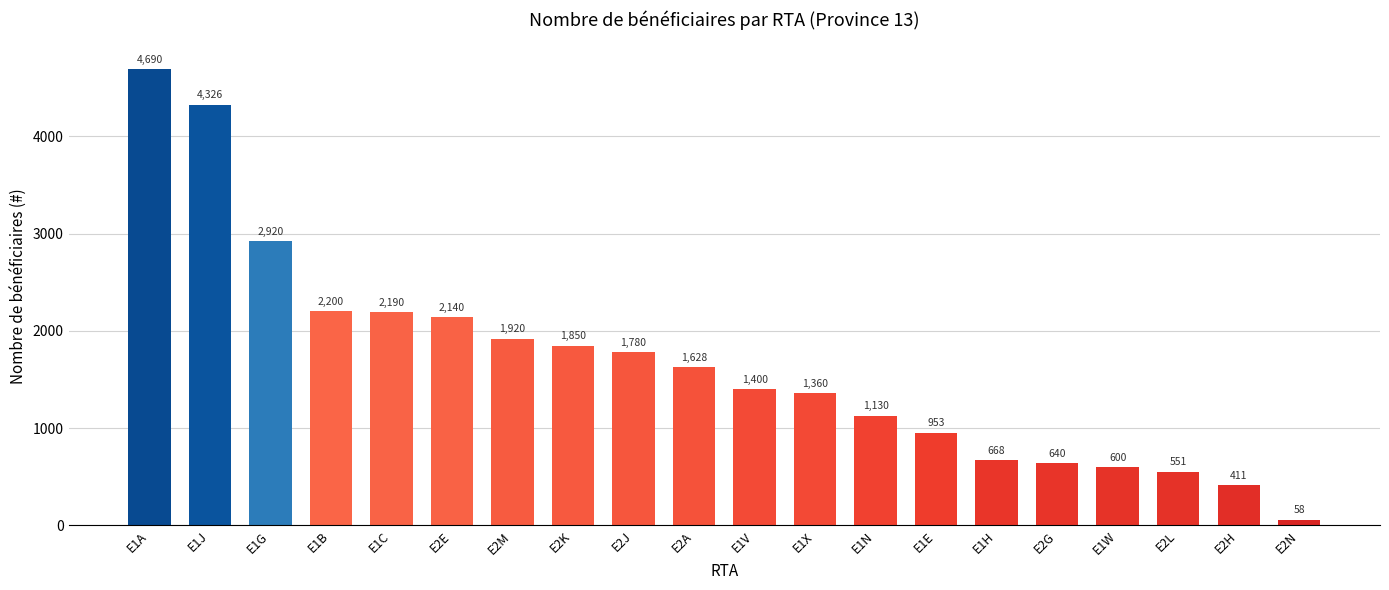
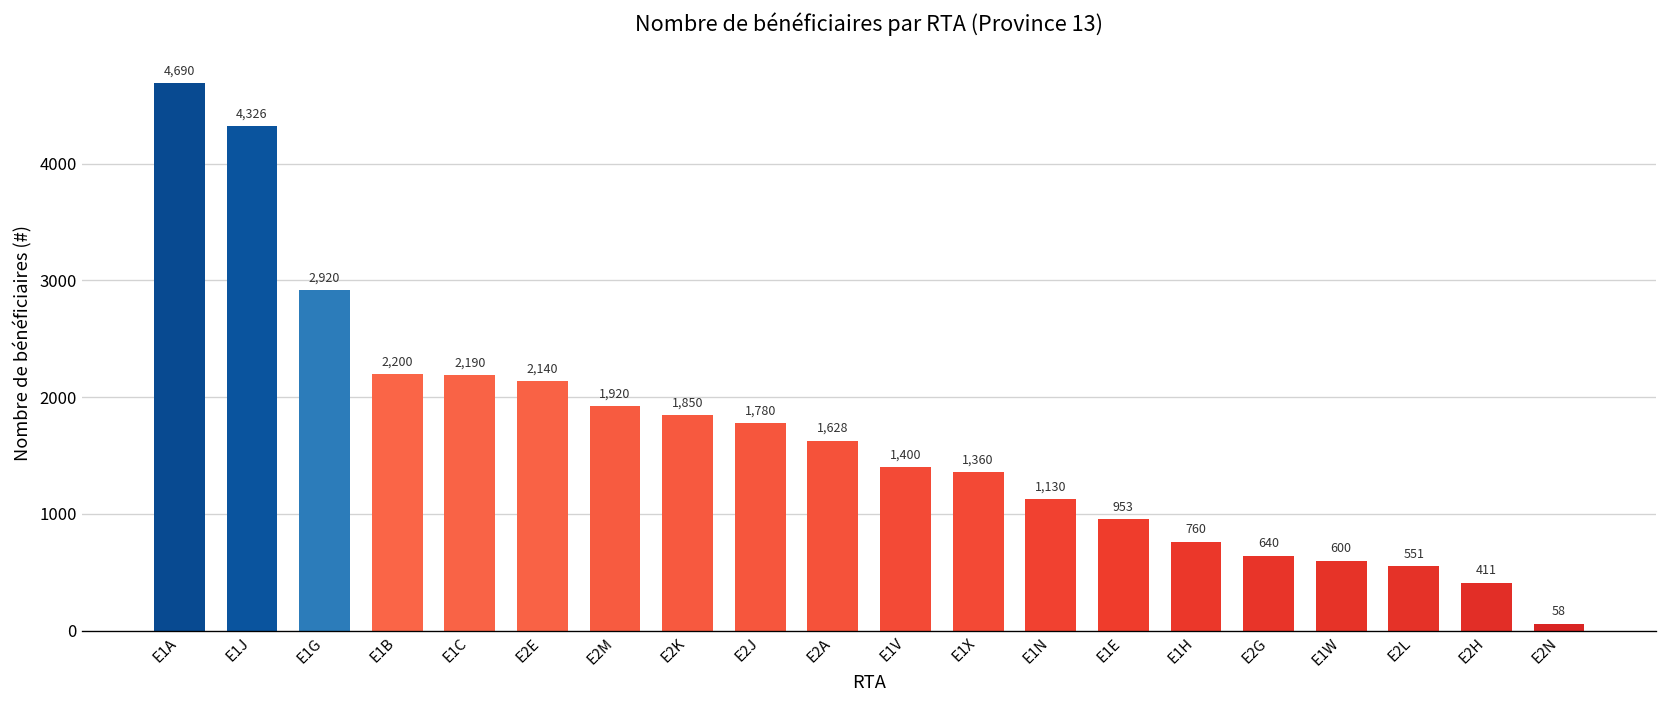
  {
    "E1A": "4,690",
    "E1J": "4,326",
    "E1G": "2,920",
    "E1B": "2,200",
    "E1C": "2,190",
    "E2E": "2,140",
    "E2M": "1,920",
    "E2K": "1,850",
    "E2J": "1,780",
    "E2A": "1,628",
    "E1V": "1,400",
    "E1X": "1,360",
    "E1N": "1,130",
    "E1E": "953",
-   "E1H": "668",
+   "E1H": "760",
    "E2G": "640",
    "E1W": "600",
    "E2L": "551",
    "E2H": "411",
    "E2N": "58"
  }
